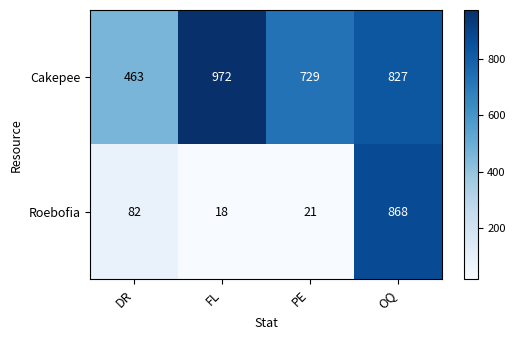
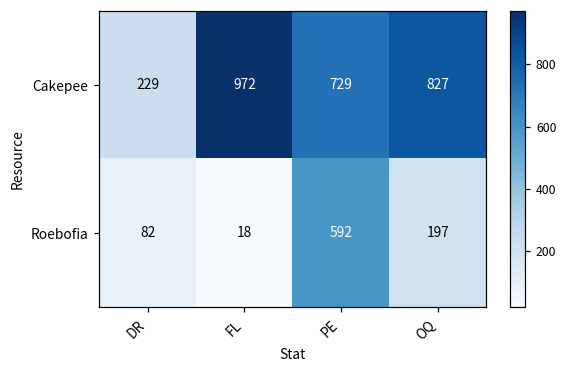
  {
    "Cakepee": {
-     "DR": 463,
+     "DR": 229,
      "FL": 972,
      "PE": 729,
      "OQ": 827
    },
    "Roebofia": {
      "DR": 82,
      "FL": 18,
-     "PE": 21,
-     "OQ": 868
+     "PE": 592,
+     "OQ": 197
    }
  }
